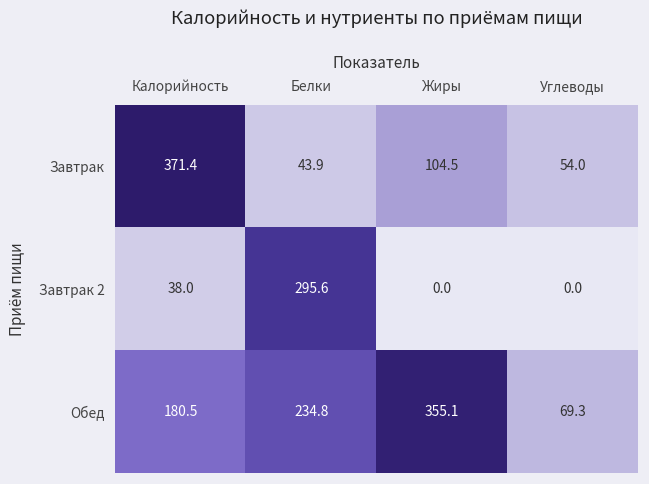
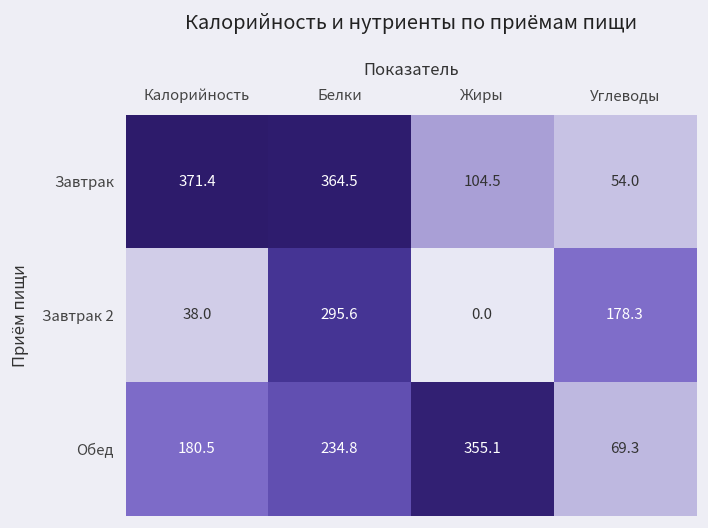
  {
    "Завтрак": {
      "Калорийность": 371.4,
-     "Белки": 43.9,
+     "Белки": 364.5,
      "Жиры": 104.5,
      "Углеводы": 54.0
    },
    "Завтрак 2": {
      "Калорийность": 38.0,
      "Белки": 295.6,
      "Жиры": 0.0,
-     "Углеводы": 0.0
+     "Углеводы": 178.3
    },
    "Обед": {
      "Калорийность": 180.5,
      "Белки": 234.8,
      "Жиры": 355.1,
      "Углеводы": 69.3
    }
  }
